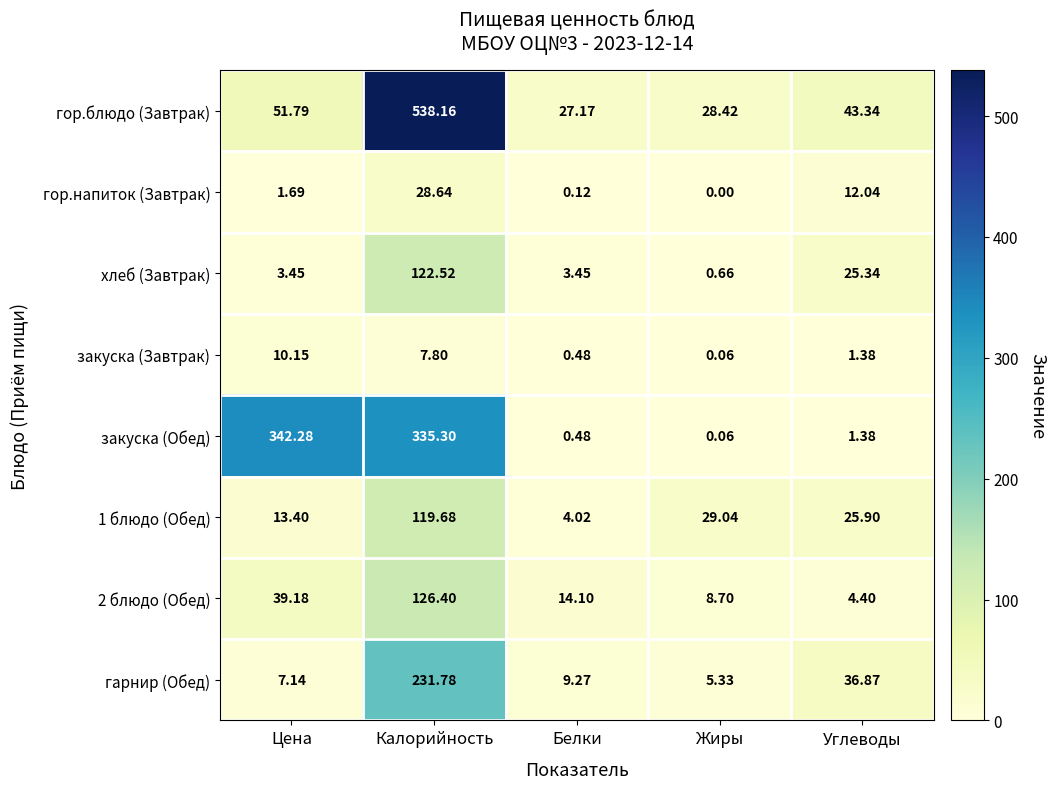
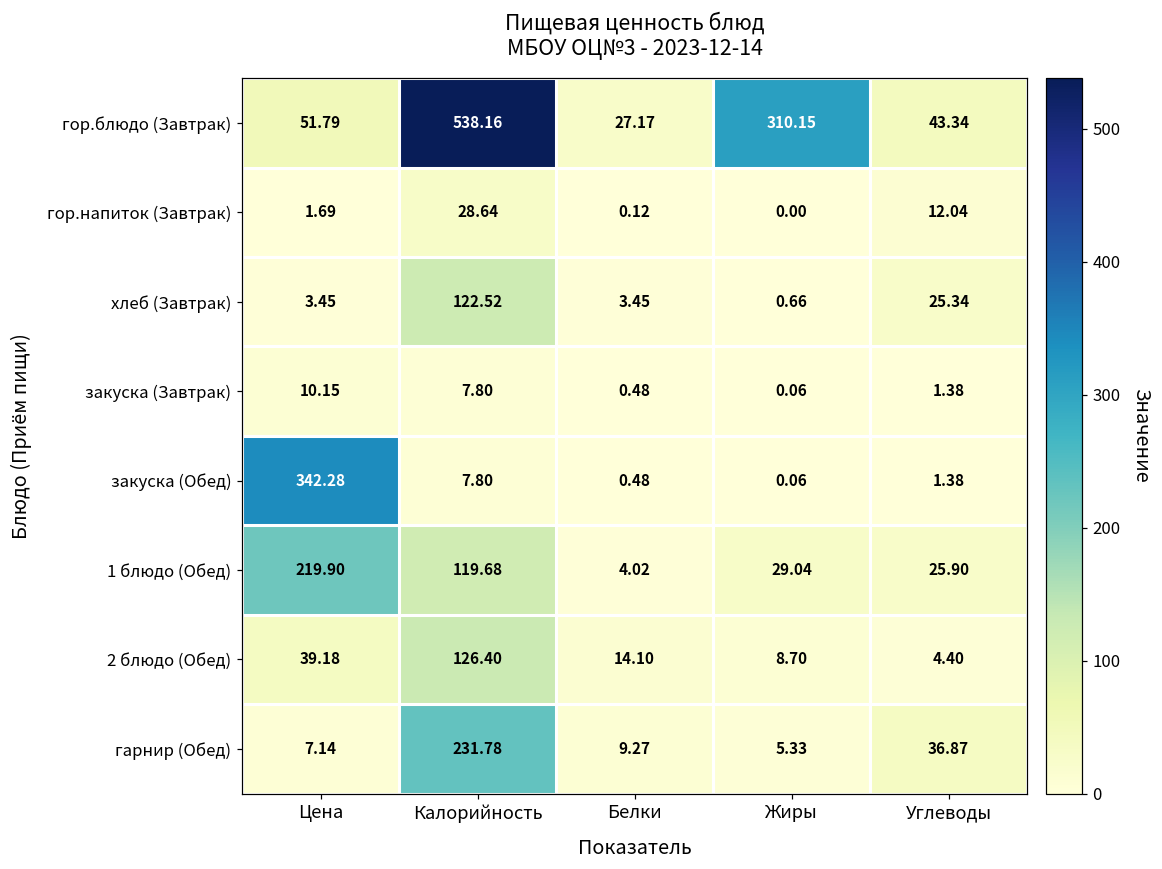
  {
    "гор.блюдо (Завтрак)": {
      "Цена": 51.79,
      "Калорийность": 538.16,
      "Белки": 27.17,
-     "Жиры": 28.42,
+     "Жиры": 310.15,
      "Углеводы": 43.34
    },
    "гор.напиток (Завтрак)": {
      "Цена": 1.69,
      "Калорийность": 28.64,
      "Белки": 0.12,
      "Жиры": 0.00,
      "Углеводы": 12.04
    },
    "хлеб (Завтрак)": {
      "Цена": 3.45,
      "Калорийность": 122.52,
      "Белки": 3.45,
      "Жиры": 0.66,
      "Углеводы": 25.34
    },
    "закуска (Завтрак)": {
      "Цена": 10.15,
      "Калорийность": 7.80,
      "Белки": 0.48,
      "Жиры": 0.06,
      "Углеводы": 1.38
    },
    "закуска (Обед)": {
      "Цена": 342.28,
-     "Калорийность": 335.30,
+     "Калорийность": 7.80,
      "Белки": 0.48,
      "Жиры": 0.06,
      "Углеводы": 1.38
    },
    "1 блюдо (Обед)": {
-     "Цена": 13.40,
+     "Цена": 219.90,
      "Калорийность": 119.68,
      "Белки": 4.02,
      "Жиры": 29.04,
      "Углеводы": 25.90
    },
    "2 блюдо (Обед)": {
      "Цена": 39.18,
      "Калорийность": 126.40,
      "Белки": 14.10,
      "Жиры": 8.70,
      "Углеводы": 4.40
    },
    "гарнир (Обед)": {
      "Цена": 7.14,
      "Калорийность": 231.78,
      "Белки": 9.27,
      "Жиры": 5.33,
      "Углеводы": 36.87
    }
  }
